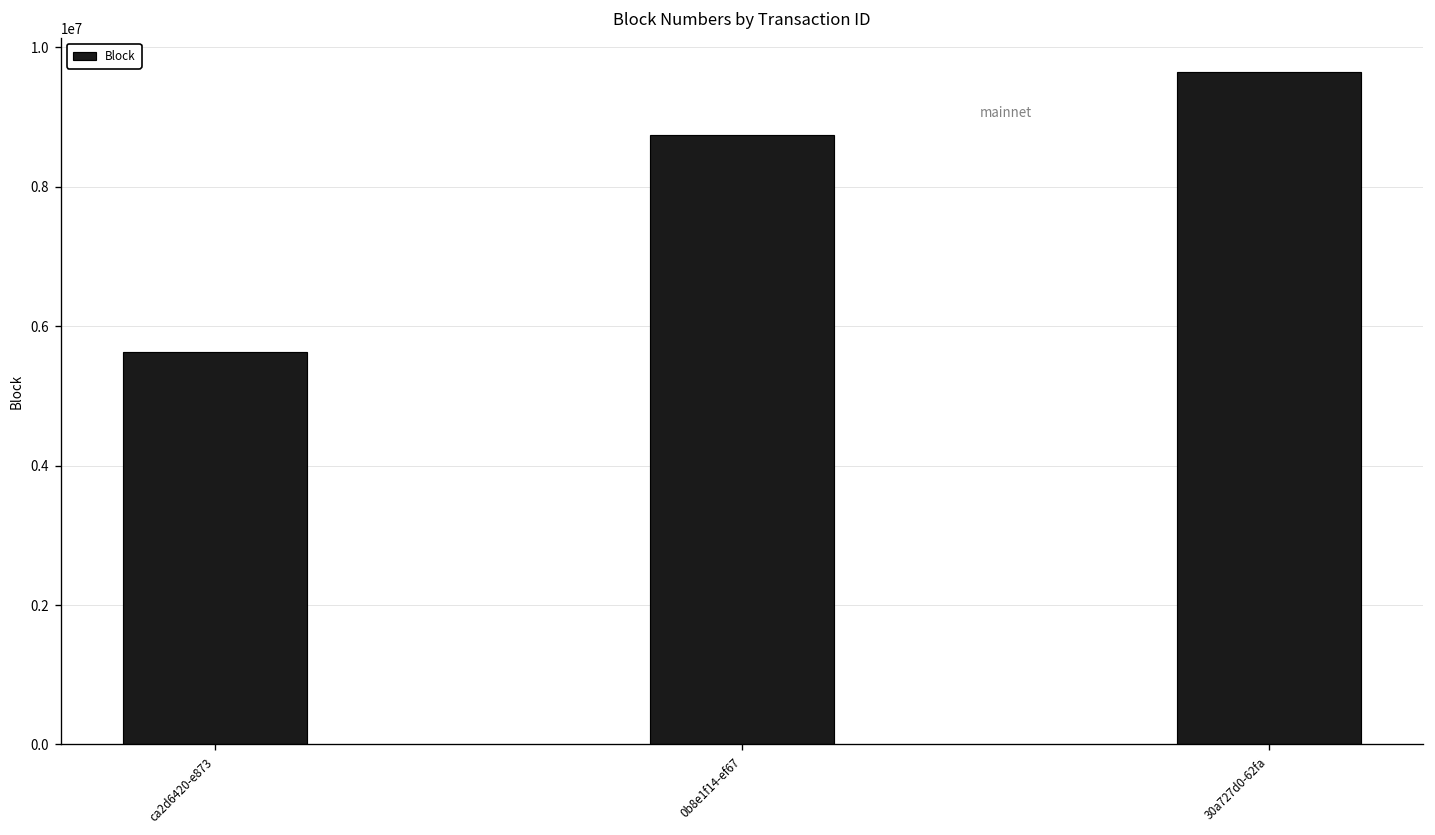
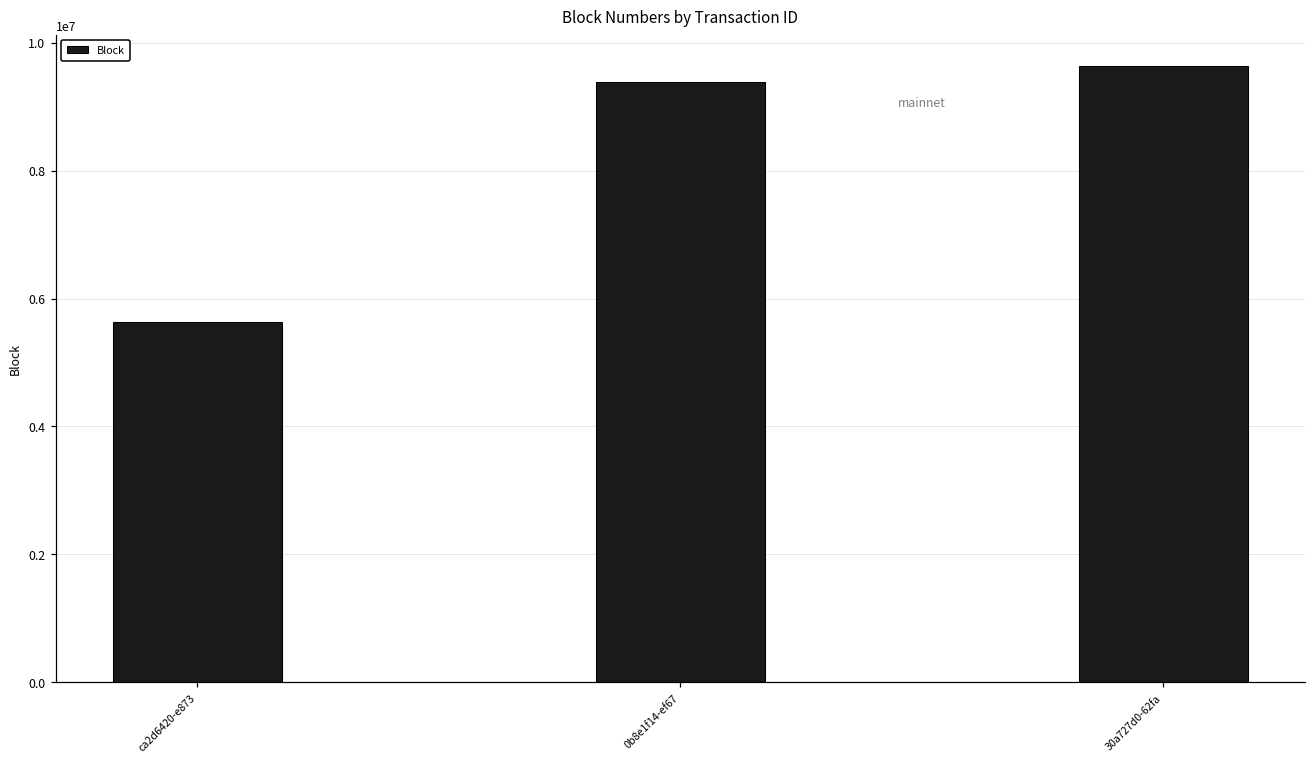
  {
    "ca2d6420-e873": 5600000,
-   "0b8e1f14-ef67": 8700000,
+   "0b8e1f14-ef67": 9400000,
    "30a727d0-62fa": 9600000
  }
